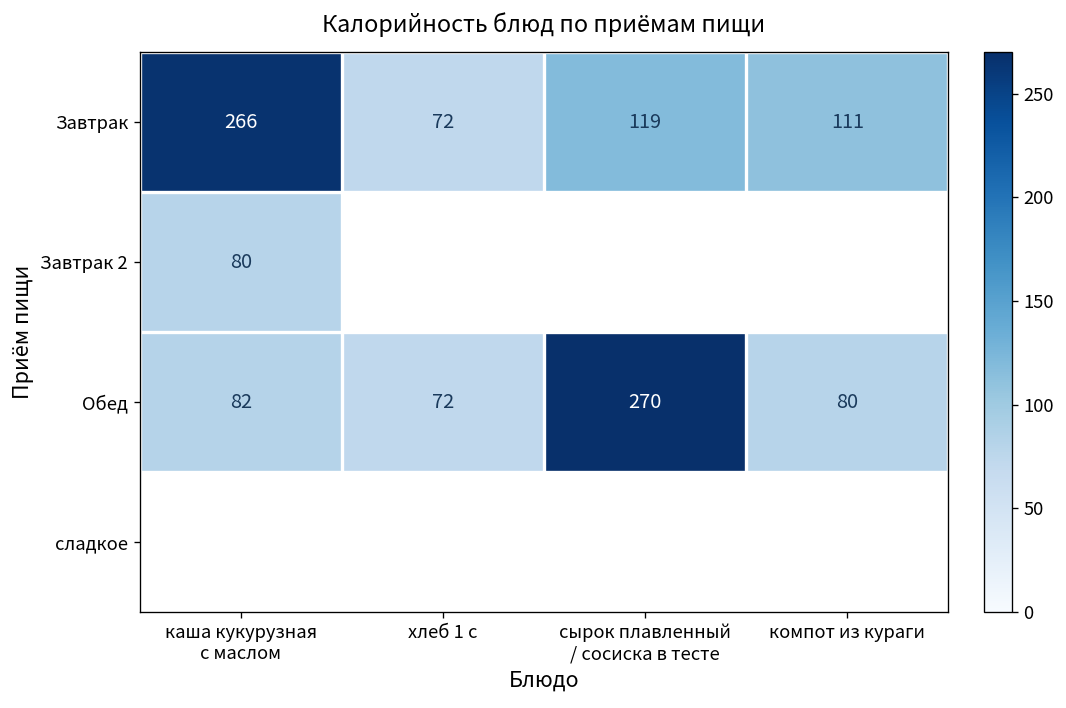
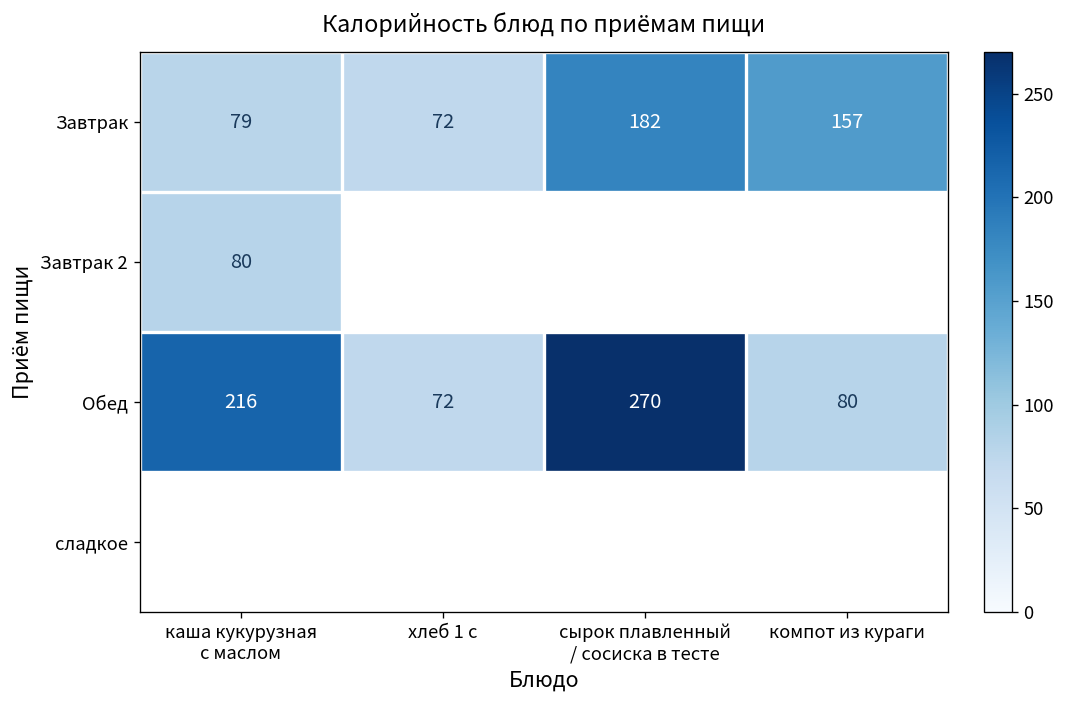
  {
    "Завтрак": {
-     "каша кукурузная с маслом": 266,
+     "каша кукурузная с маслом": 79,
      "хлеб 1 с": 72,
-     "сырок плавленный / сосиска в тесте": 119,
-     "компот из кураги": 111
+     "сырок плавленный / сосиска в тесте": 182,
+     "компот из кураги": 157
    },
    "Завтрак 2": {
      "каша кукурузная с маслом": 80
    },
    "Обед": {
-     "каша кукурузная с маслом": 82,
+     "каша кукурузная с маслом": 216,
      "хлеб 1 с": 72,
      "сырок плавленный / сосиска в тесте": 270,
      "компот из кураги": 80
    }
  }
